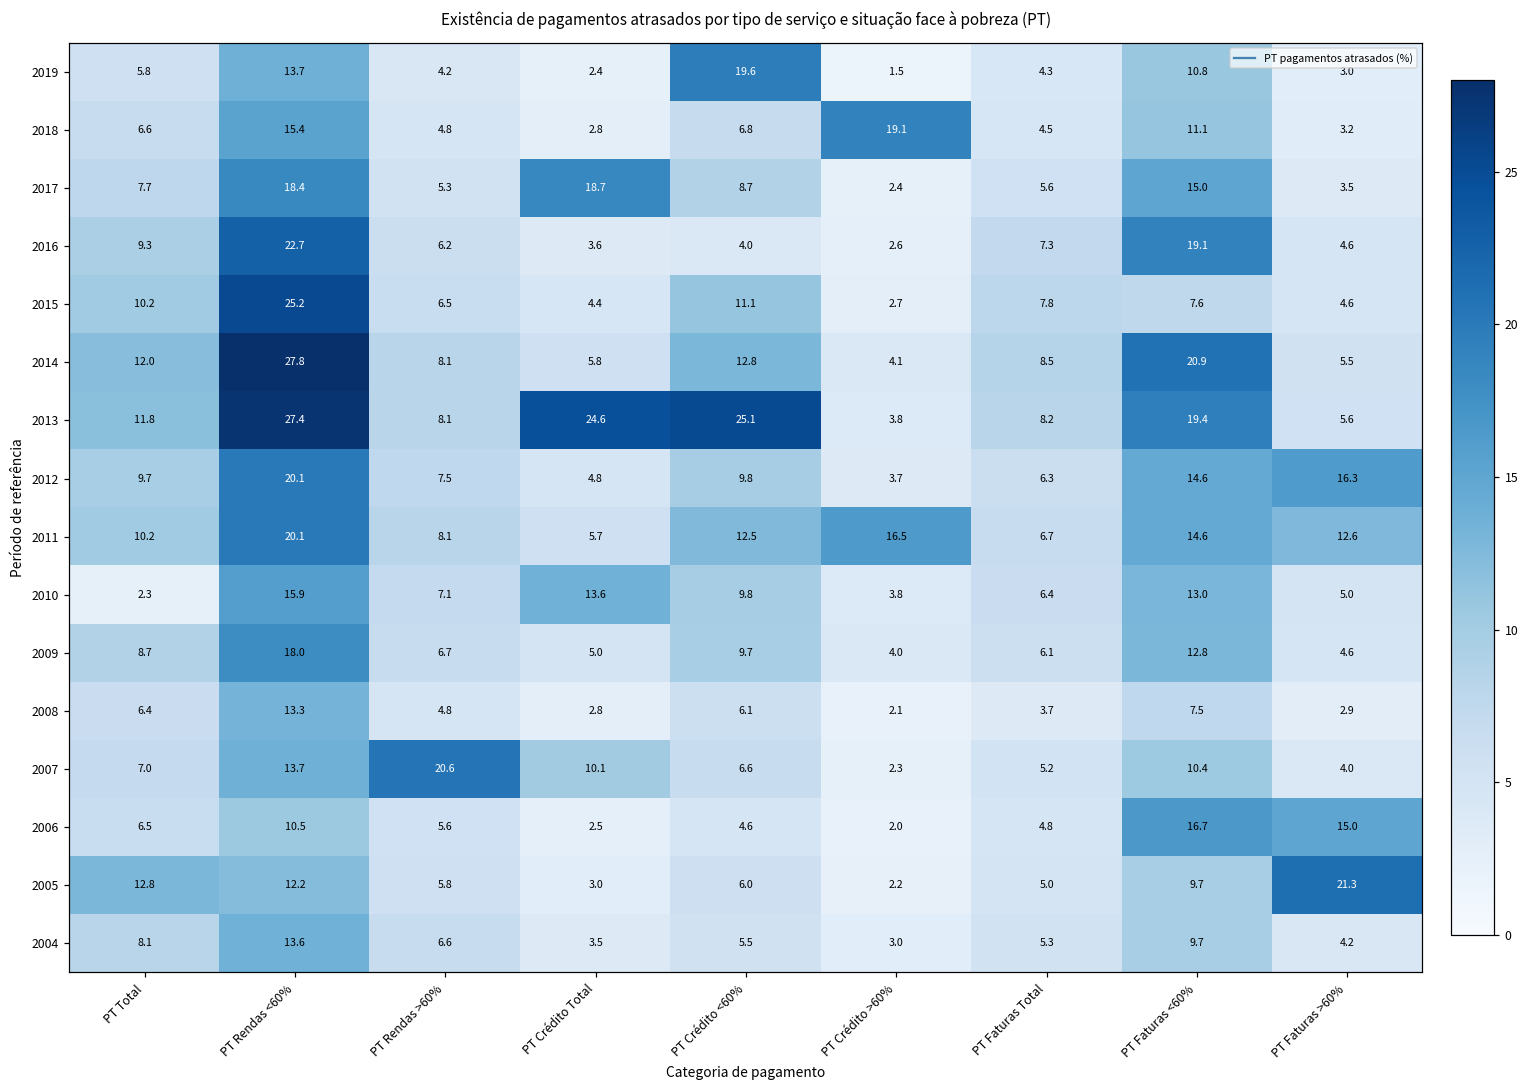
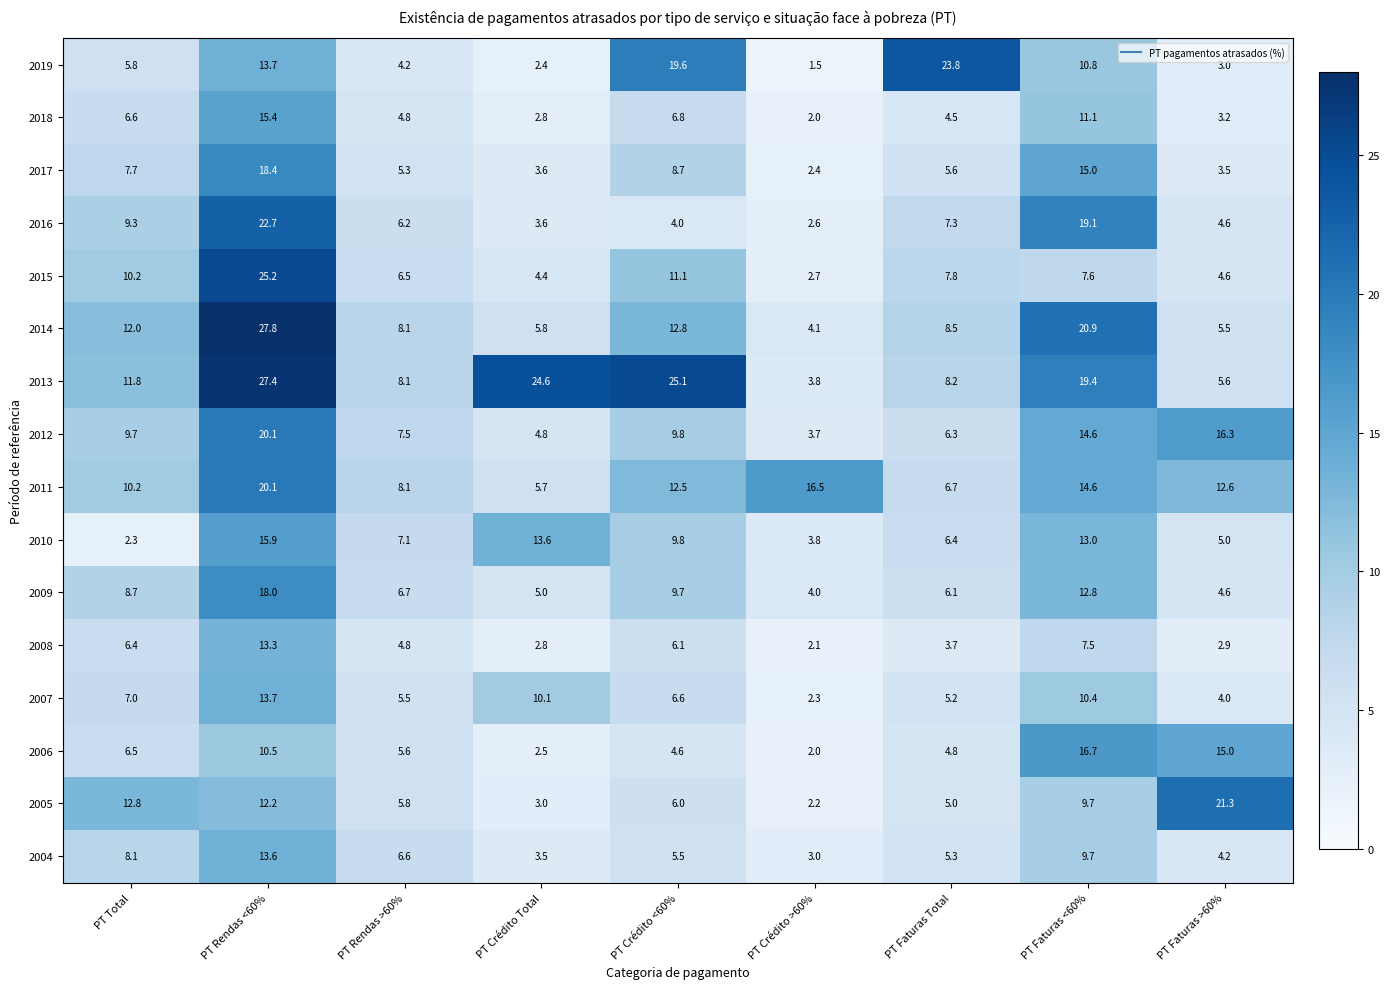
  {
    "2019": {
      "PT Total": 5.8,
      "PT Rendas <60%": 13.7,
      "PT Rendas >60%": 4.2,
      "PT Crédito Total": 2.4,
      "PT Crédito <60%": 19.6,
      "PT Crédito >60%": 1.5,
-     "PT Faturas Total": 4.3,
+     "PT Faturas Total": 23.8,
      "PT Faturas <60%": 10.8
    },
    "2018": {
      "PT Total": 6.6,
      "PT Rendas <60%": 15.4,
      "PT Rendas >60%": 4.8,
      "PT Crédito Total": 2.8,
      "PT Crédito <60%": 6.8,
-     "PT Crédito >60%": 19.1,
+     "PT Crédito >60%": 2.0,
      "PT Faturas Total": 4.5,
      "PT Faturas <60%": 11.1,
      "PT Faturas >60%": 3.2
    },
    "2017": {
      "PT Total": 7.7,
      "PT Rendas <60%": 18.4,
      "PT Rendas >60%": 5.3,
-     "PT Crédito Total": 18.7,
+     "PT Crédito Total": 3.6,
      "PT Crédito <60%": 8.7,
      "PT Crédito >60%": 2.4,
      "PT Faturas Total": 5.6,
      "PT Faturas <60%": 15.0,
      "PT Faturas >60%": 3.5
    },
    "2016": {
      "PT Total": 9.3,
      "PT Rendas <60%": 22.7,
      "PT Rendas >60%": 6.2,
      "PT Crédito Total": 3.6,
      "PT Crédito <60%": 4.0,
      "PT Crédito >60%": 2.6,
      "PT Faturas Total": 7.3,
      "PT Faturas <60%": 19.1,
      "PT Faturas >60%": 4.6
    },
    "2015": {
      "PT Total": 10.2,
      "PT Rendas <60%": 25.2,
      "PT Rendas >60%": 6.5,
      "PT Crédito Total": 4.4,
      "PT Crédito <60%": 11.1,
      "PT Crédito >60%": 2.7,
      "PT Faturas Total": 7.8,
      "PT Faturas <60%": 7.6,
      "PT Faturas >60%": 4.6
    },
    "2014": {
      "PT Total": 12.0,
      "PT Rendas <60%": 27.8,
      "PT Rendas >60%": 8.1,
      "PT Crédito Total": 5.8,
      "PT Crédito <60%": 12.8,
      "PT Crédito >60%": 4.1,
      "PT Faturas Total": 8.5,
      "PT Faturas <60%": 20.9,
      "PT Faturas >60%": 5.5
    },
    "2013": {
      "PT Total": 11.8,
      "PT Rendas <60%": 27.4,
      "PT Rendas >60%": 8.1,
      "PT Crédito Total": 24.6,
      "PT Crédito <60%": 25.1,
      "PT Crédito >60%": 3.8,
      "PT Faturas Total": 8.2,
      "PT Faturas <60%": 19.4,
      "PT Faturas >60%": 5.6
    },
    "2012": {
      "PT Total": 9.7,
      "PT Rendas <60%": 20.1,
      "PT Rendas >60%": 7.5,
      "PT Crédito Total": 4.8,
      "PT Crédito <60%": 9.8,
      "PT Crédito >60%": 3.7,
      "PT Faturas Total": 6.3,
      "PT Faturas <60%": 14.6,
      "PT Faturas >60%": 16.3
    },
    "2011": {
      "PT Total": 10.2,
      "PT Rendas <60%": 20.1,
      "PT Rendas >60%": 8.1,
      "PT Crédito Total": 5.7,
      "PT Crédito <60%": 12.5,
      "PT Crédito >60%": 16.5,
      "PT Faturas Total": 6.7,
      "PT Faturas <60%": 14.6,
      "PT Faturas >60%": 12.6
    },
    "2010": {
      "PT Total": 2.3,
      "PT Rendas <60%": 15.9,
      "PT Rendas >60%": 7.1,
      "PT Crédito Total": 13.6,
      "PT Crédito <60%": 9.8,
      "PT Crédito >60%": 3.8,
      "PT Faturas Total": 6.4,
      "PT Faturas <60%": 13.0,
      "PT Faturas >60%": 5.0
    },
    "2009": {
      "PT Total": 8.7,
      "PT Rendas <60%": 18.0,
      "PT Rendas >60%": 6.7,
      "PT Crédito Total": 5.0,
      "PT Crédito <60%": 9.7,
      "PT Crédito >60%": 4.0,
      "PT Faturas Total": 6.1,
      "PT Faturas <60%": 12.8,
      "PT Faturas >60%": 4.6
    },
    "2008": {
      "PT Total": 6.4,
      "PT Rendas <60%": 13.3,
      "PT Rendas >60%": 4.8,
      "PT Crédito Total": 2.8,
      "PT Crédito <60%": 6.1,
      "PT Crédito >60%": 2.1,
      "PT Faturas Total": 3.7,
      "PT Faturas <60%": 7.5,
      "PT Faturas >60%": 2.9
    },
    "2007": {
      "PT Total": 7.0,
      "PT Rendas <60%": 13.7,
-     "PT Rendas >60%": 20.6,
+     "PT Rendas >60%": 5.5,
      "PT Crédito Total": 10.1,
      "PT Crédito <60%": 6.6,
      "PT Crédito >60%": 2.3,
      "PT Faturas Total": 5.2,
      "PT Faturas <60%": 10.4,
      "PT Faturas >60%": 4.0
    },
    "2006": {
      "PT Total": 6.5,
      "PT Rendas <60%": 10.5,
      "PT Rendas >60%": 5.6,
      "PT Crédito Total": 2.5,
      "PT Crédito <60%": 4.6,
      "PT Crédito >60%": 2.0,
      "PT Faturas Total": 4.8,
      "PT Faturas <60%": 16.7,
      "PT Faturas >60%": 15.0
    },
    "2005": {
      "PT Total": 12.8,
      "PT Rendas <60%": 12.2,
      "PT Rendas >60%": 5.8,
      "PT Crédito Total": 3.0,
      "PT Crédito <60%": 6.0,
      "PT Crédito >60%": 2.2,
      "PT Faturas Total": 5.0,
      "PT Faturas <60%": 9.7,
      "PT Faturas >60%": 21.3
    },
    "2004": {
      "PT Total": 8.1,
      "PT Rendas <60%": 13.6,
      "PT Rendas >60%": 6.6,
      "PT Crédito Total": 3.5,
      "PT Crédito <60%": 5.5,
      "PT Crédito >60%": 3.0,
      "PT Faturas Total": 5.3,
      "PT Faturas <60%": 9.7,
      "PT Faturas >60%": 4.2
    }
  }
